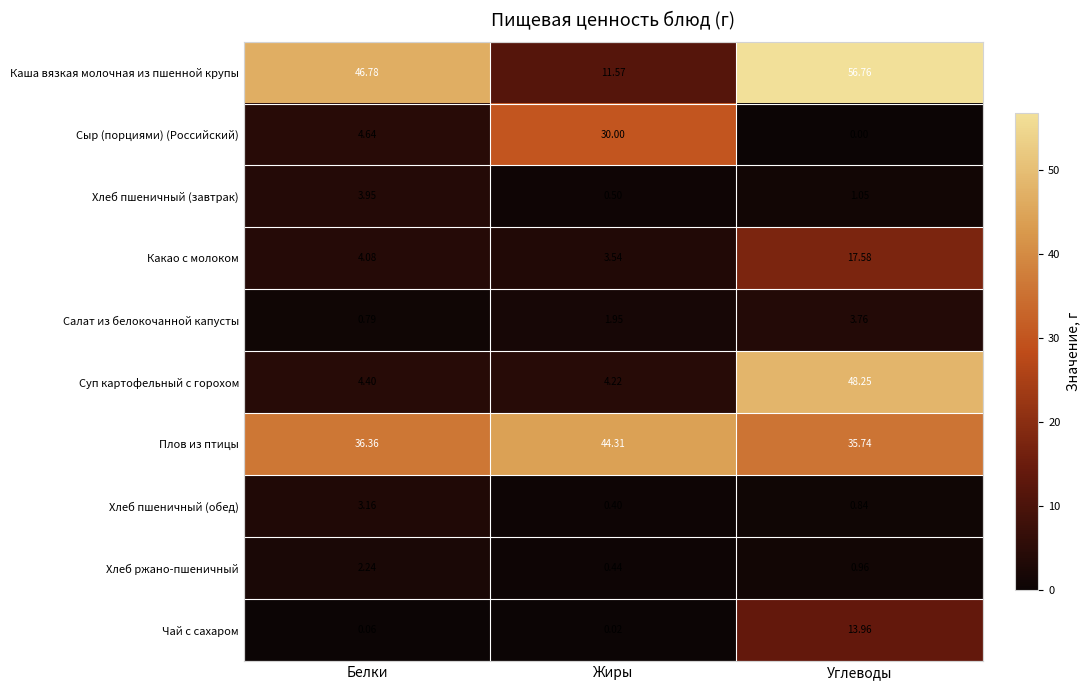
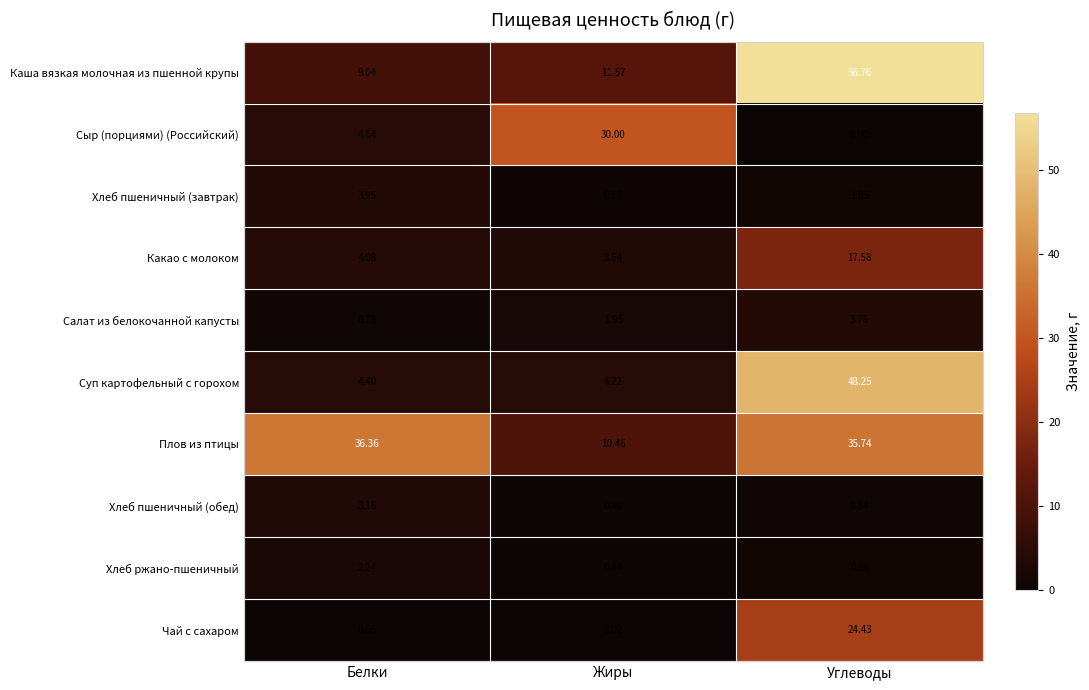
  {
    "Каша вязкая молочная из пшенной крупы": {
-     "Белки": 46.78,
+     "Белки": 9.04,
      "Жиры": 11.57,
      "Углеводы": 56.76
    },
    "Сыр (порциями) (Российский)": {
      "Жиры": 30.00
    },
    "Какао с молоком": {
      "Углеводы": 17.58
    },
    "Суп картофельный с горохом": {
      "Углеводы": 48.25
    },
    "Плов из птицы": {
      "Белки": 36.36,
-     "Жиры": 44.31,
+     "Жиры": 10.46,
      "Углеводы": 35.74
    },
    "Чай с сахаром": {
-     "Углеводы": 13.96
+     "Углеводы": 24.43
    }
  }
